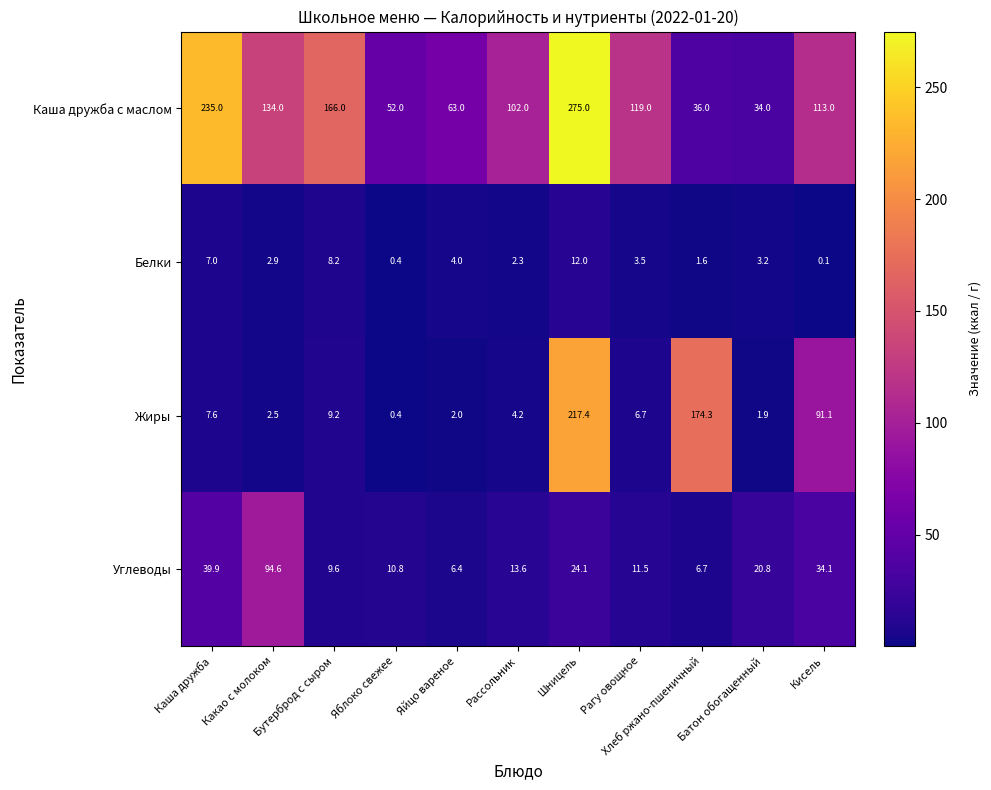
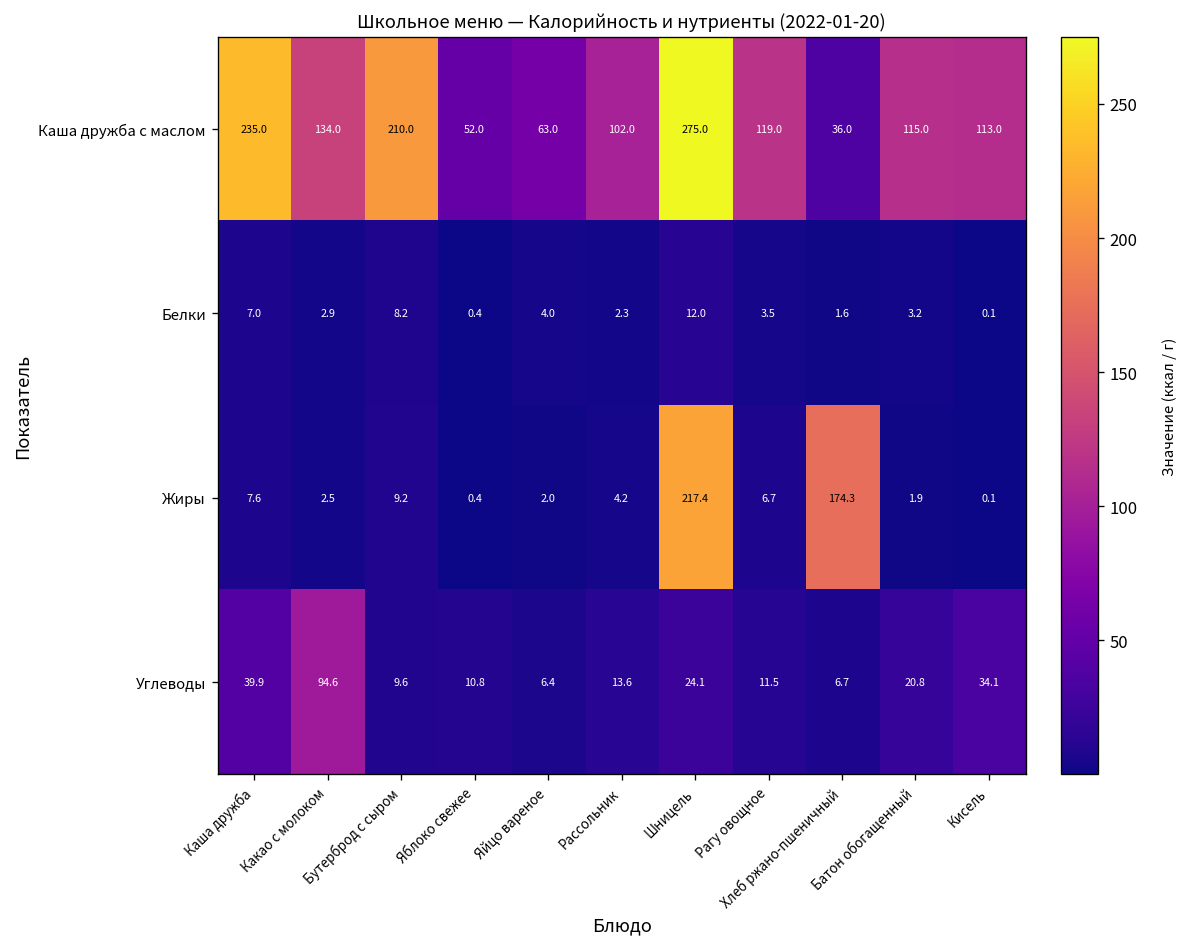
  {
    "Каша дружба с маслом": {
      "Каша дружба": 235.0,
      "Какао с молоком": 134.0,
-     "Бутерброд с сыром": 166.0,
+     "Бутерброд с сыром": 210.0,
      "Яблоко свежее": 52.0,
      "Яйцо вареное": 63.0,
      "Рассольник": 102.0,
      "Шницель": 275.0,
      "Рагу овощное": 119.0,
      "Хлеб ржано-пшеничный": 36.0,
-     "Батон обогащенный": 34.0,
+     "Батон обогащенный": 115.0,
      "Кисель": 113.0
    },
    "Белки": {
      "Каша дружба": 7.0,
      "Какао с молоком": 2.9,
      "Бутерброд с сыром": 8.2,
      "Яблоко свежее": 0.4,
      "Яйцо вареное": 4.0,
      "Рассольник": 2.3,
      "Шницель": 12.0,
      "Рагу овощное": 3.5,
      "Хлеб ржано-пшеничный": 1.6,
      "Батон обогащенный": 3.2,
      "Кисель": 0.1
    },
    "Жиры": {
      "Каша дружба": 7.6,
      "Какао с молоком": 2.5,
      "Бутерброд с сыром": 9.2,
      "Яблоко свежее": 0.4,
      "Яйцо вареное": 2.0,
      "Рассольник": 4.2,
      "Шницель": 217.4,
      "Рагу овощное": 6.7,
      "Хлеб ржано-пшеничный": 174.3,
      "Батон обогащенный": 1.9,
-     "Кисель": 91.1
+     "Кисель": 0.1
    },
    "Углеводы": {
      "Каша дружба": 39.9,
      "Какао с молоком": 94.6,
      "Бутерброд с сыром": 9.6,
      "Яблоко свежее": 10.8,
      "Яйцо вареное": 6.4,
      "Рассольник": 13.6,
      "Шницель": 24.1,
      "Рагу овощное": 11.5,
      "Хлеб ржано-пшеничный": 6.7,
      "Батон обогащенный": 20.8,
      "Кисель": 34.1
    }
  }
